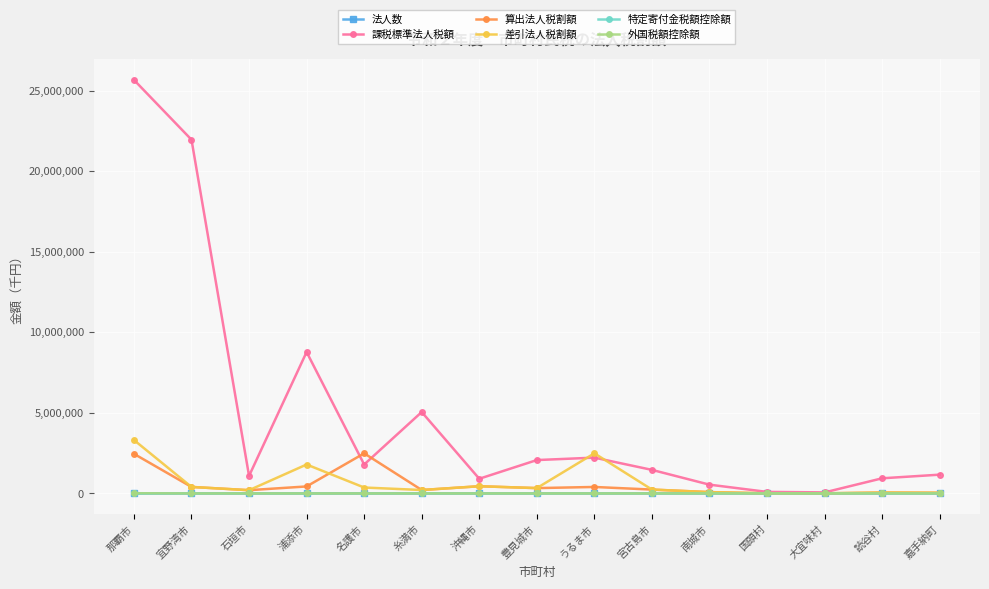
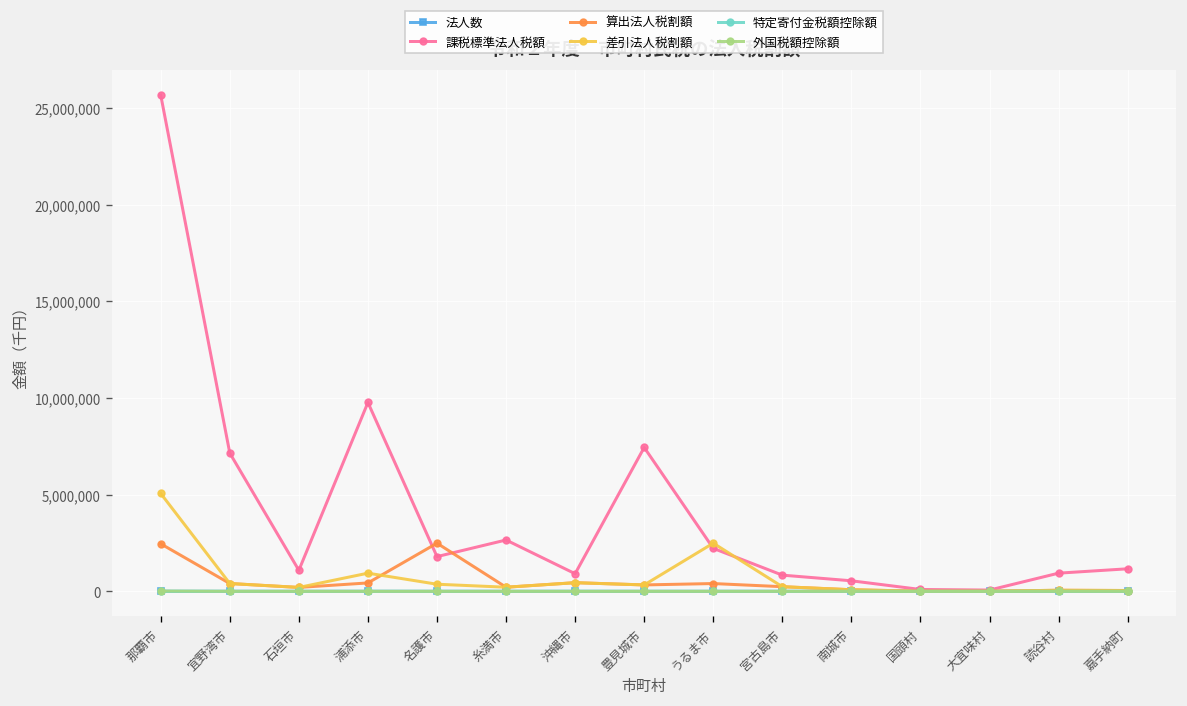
  {
    "課税標準法人税額": {
      "那覇市": "25,700,000",
-     "宜野湾市": "22,000,000",
+     "宜野湾市": "7,100,000",
      "石垣市": "1,100,000",
-     "浦添市": "8,800,000",
+     "浦添市": "9,800,000",
      "名護市": "1,800,000",
-     "糸満市": "5,100,000",
+     "糸満市": "2,700,000",
      "沖縄市": "900,000",
-     "豊見城市": "2,100,000",
+     "豊見城市": "7,400,000",
      "うるま市": "2,200,000",
-     "宮古島市": "1,500,000",
+     "宮古島市": "800,000",
      "南城市": "500,000",
      "読谷村": "900,000",
      "嘉手納町": "1,200,000"
    },
    "算出法人税割額": {
      "那覇市": "2,500,000",
      "浦添市": "400,000",
      "名護市": "2,500,000",
      "うるま市": "400,000"
    },
    "差引法人税割額": {
-     "那覇市": "3,300,000",
-     "浦添市": "1,800,000",
+     "那覇市": "5,100,000",
+     "浦添市": "900,000",
      "名護市": "400,000",
      "うるま市": "2,500,000"
    }
  }
